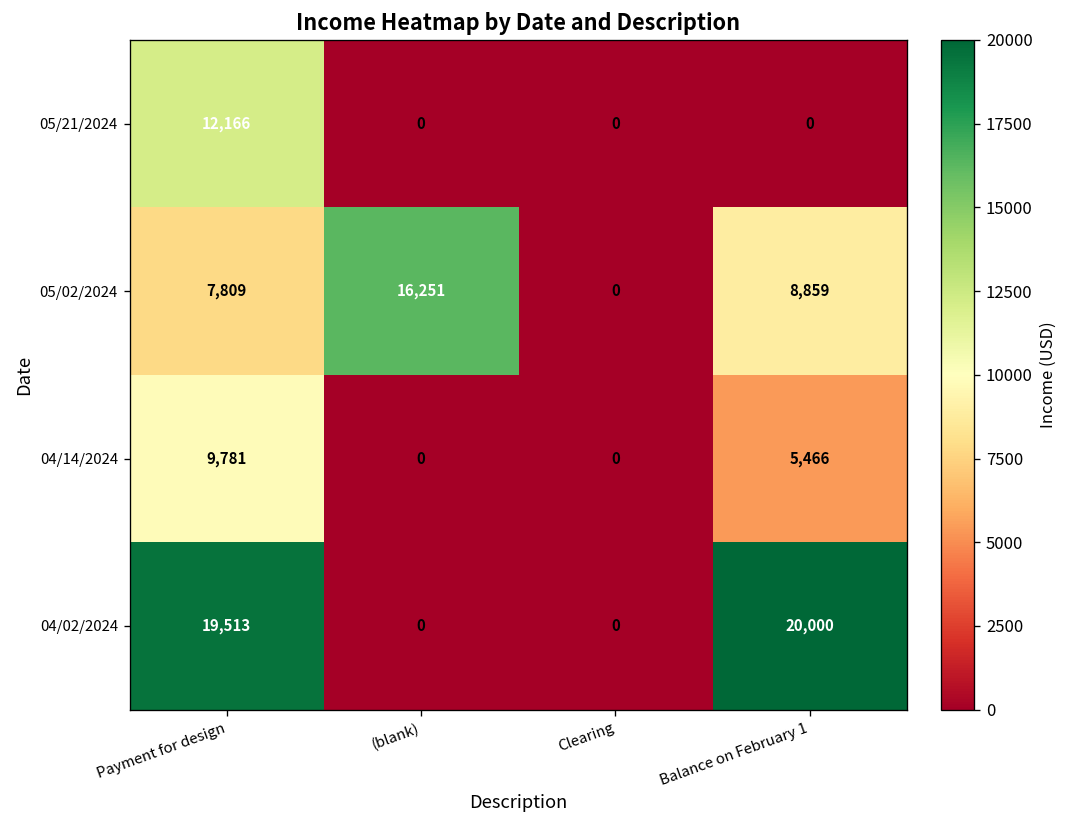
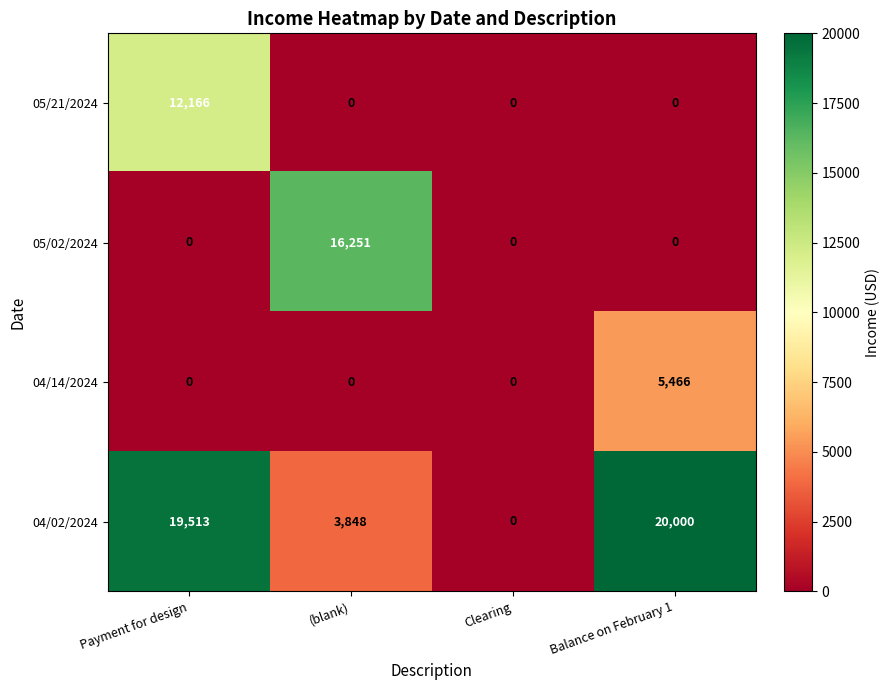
  {
    "05/21/2024": {
      "Payment for design": "12,166",
      "(blank)": "0",
      "Clearing": "0",
      "Balance on February 1": "0"
    },
    "05/02/2024": {
-     "Payment for design": "7,809",
+     "Payment for design": "0",
      "(blank)": "16,251",
      "Clearing": "0",
-     "Balance on February 1": "8,859"
+     "Balance on February 1": "0"
    },
    "04/14/2024": {
-     "Payment for design": "9,781",
+     "Payment for design": "0",
      "(blank)": "0",
      "Clearing": "0",
      "Balance on February 1": "5,466"
    },
    "04/02/2024": {
      "Payment for design": "19,513",
-     "(blank)": "0",
+     "(blank)": "3,848",
      "Clearing": "0",
      "Balance on February 1": "20,000"
    }
  }
